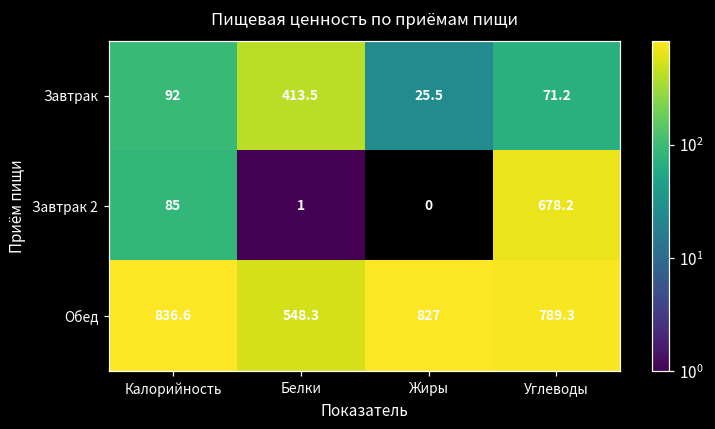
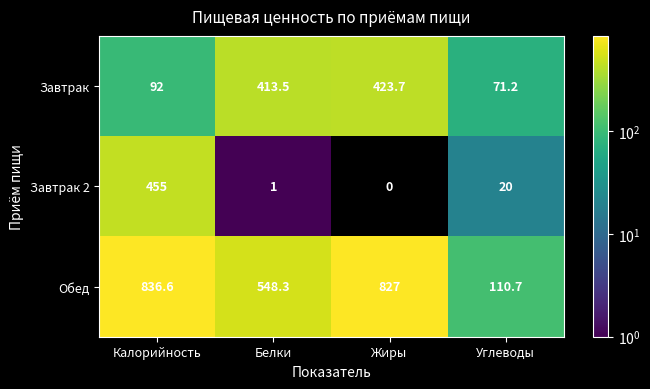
  {
    "Завтрак": {
      "Калорийность": 92,
      "Белки": 413.5,
-     "Жиры": 25.5,
+     "Жиры": 423.7,
      "Углеводы": 71.2
    },
    "Завтрак 2": {
-     "Калорийность": 85,
+     "Калорийность": 455,
      "Белки": 1,
      "Жиры": 0,
-     "Углеводы": 678.2
+     "Углеводы": 20
    },
    "Обед": {
      "Калорийность": 836.6,
      "Белки": 548.3,
      "Жиры": 827,
-     "Углеводы": 789.3
+     "Углеводы": 110.7
    }
  }
